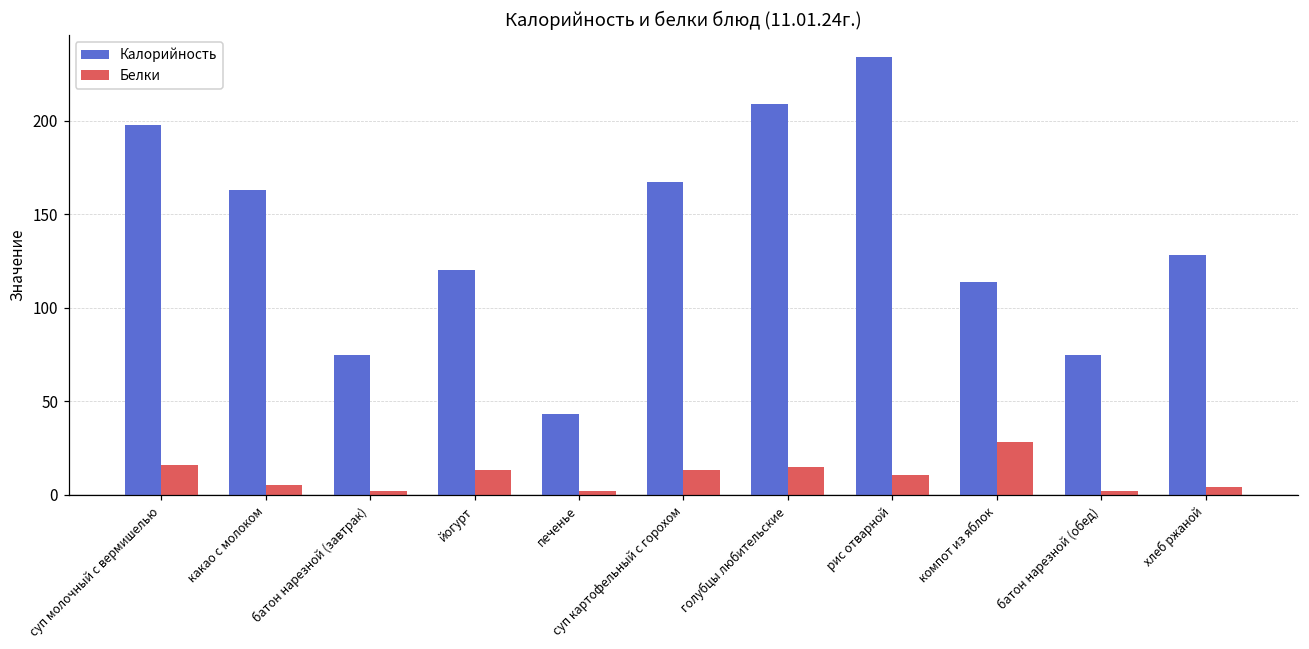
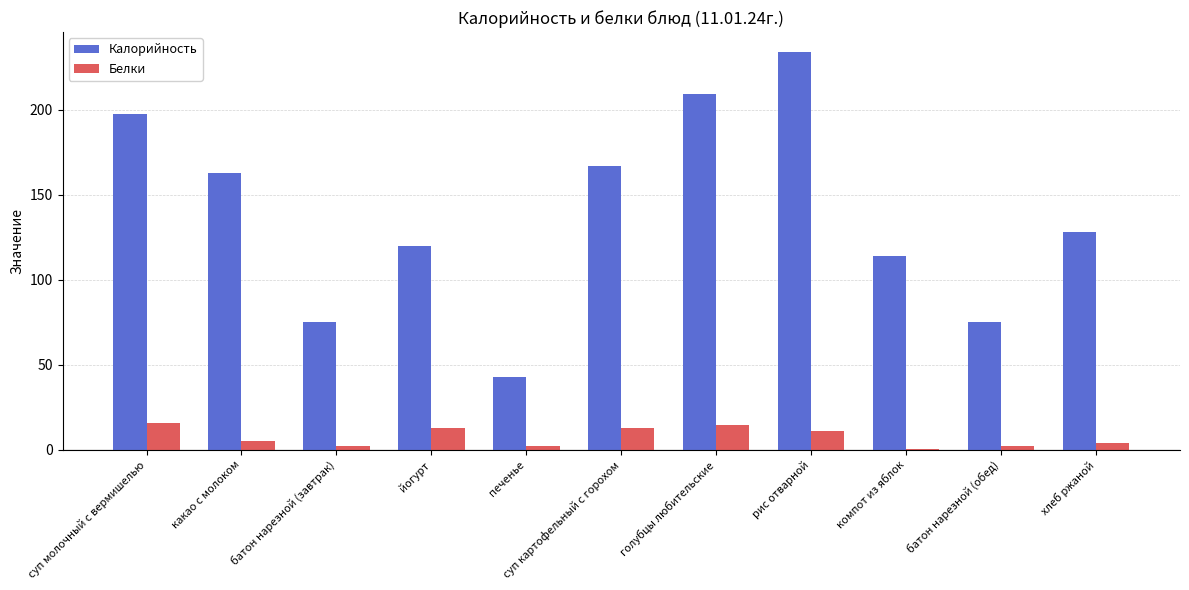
  {
    "Калорийность": {
      "суп молочный с вермишелью": 198,
      "какао с молоком": 163,
      "батон нарезной (завтрак)": 75,
      "йогурт": 120,
      "печенье": 43,
      "суп картофельный с горохом": 167,
      "голубцы любительские": 209,
      "рис отварной": 234,
      "компот из яблок": 114,
      "батон нарезной (обед)": 75,
      "хлеб ржаной": 128
    },
    "Белки": {
      "суп молочный с вермишелью": 16,
      "какао с молоком": 5,
      "батон нарезной (завтрак)": 2,
      "йогурт": 13,
      "печенье": 2,
      "суп картофельный с горохом": 13,
      "голубцы любительские": 15,
      "рис отварной": 11,
-     "компот из яблок": 28,
+     "компот из яблок": 0,
      "батон нарезной (обед)": 2,
      "хлеб ржаной": 4
    }
  }
